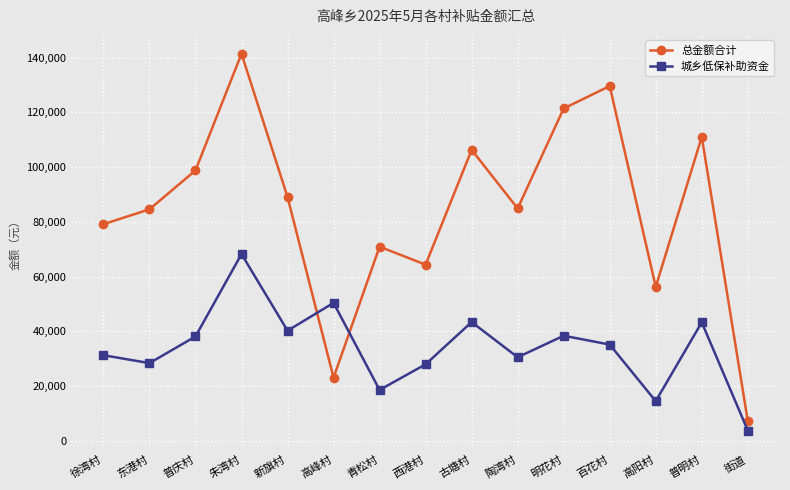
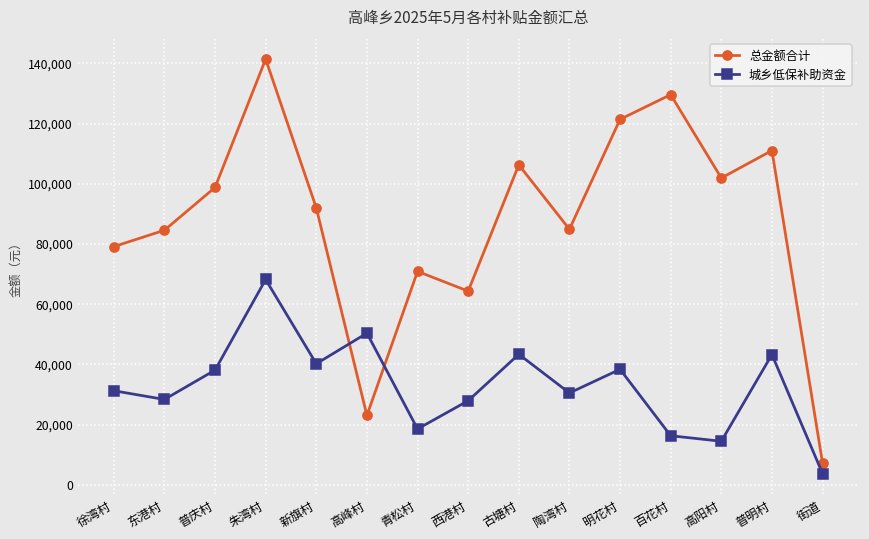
  {
    "总金额合计": {
      "徐湾村": "79,000",
      "东港村": "85,000",
      "普庆村": "99,000",
      "朱湾村": "141,000",
-     "新旗村": "89,000",
+     "新旗村": "92,000",
      "高峰村": "23,000",
      "青松村": "71,000",
      "西港村": "64,000",
      "古塘村": "106,000",
      "陶湾村": "85,000",
      "明花村": "121,000",
      "百花村": "130,000",
-     "高阳村": "56,000",
+     "高阳村": "102,000",
      "普明村": "111,000",
      "街道": "7,000"
    },
    "城乡低保补助资金": {
      "徐湾村": "31,000",
      "东港村": "28,000",
      "普庆村": "38,000",
      "朱湾村": "68,000",
      "新旗村": "40,000",
      "高峰村": "50,000",
      "青松村": "19,000",
      "西港村": "28,000",
      "古塘村": "43,000",
      "陶湾村": "31,000",
      "明花村": "38,000",
-     "百花村": "35,000",
+     "百花村": "16,000",
      "高阳村": "14,000",
      "普明村": "43,000",
      "街道": "4,000"
    }
  }
